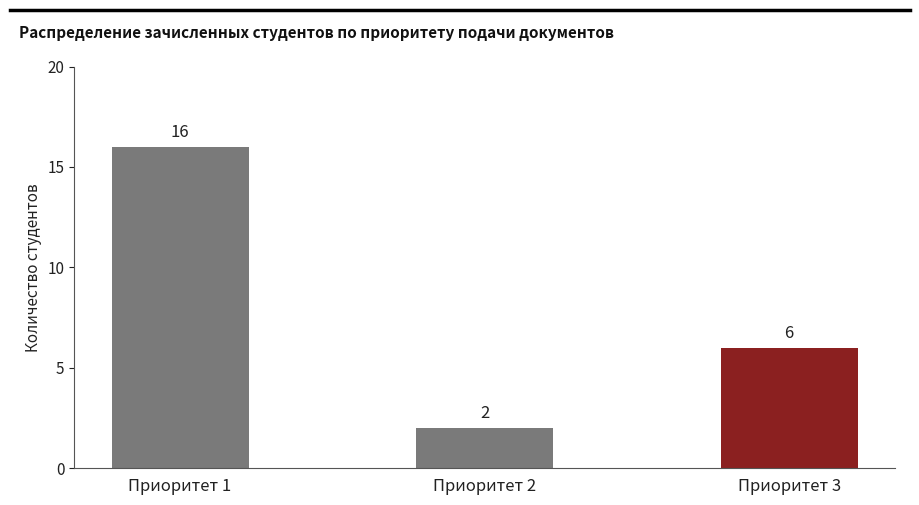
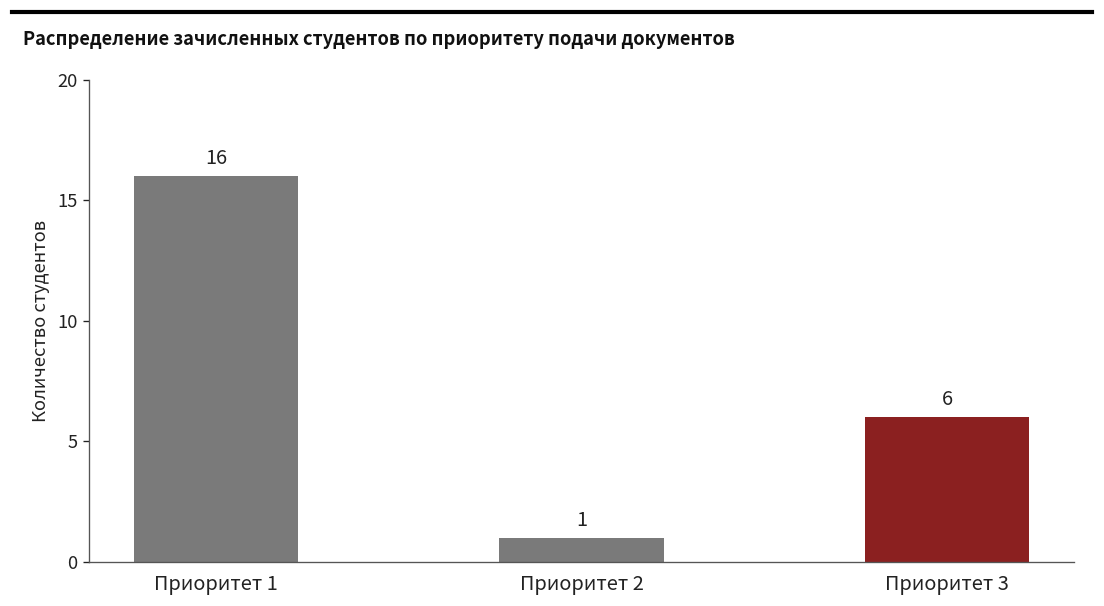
  {
    "Приоритет 1": 16,
-   "Приоритет 2": 2,
+   "Приоритет 2": 1,
    "Приоритет 3": 6
  }
